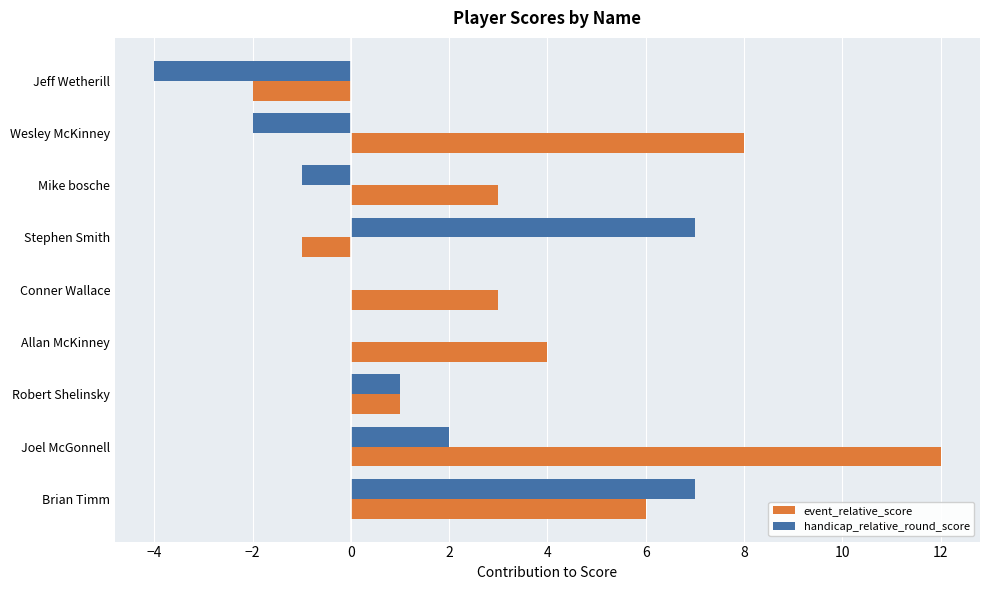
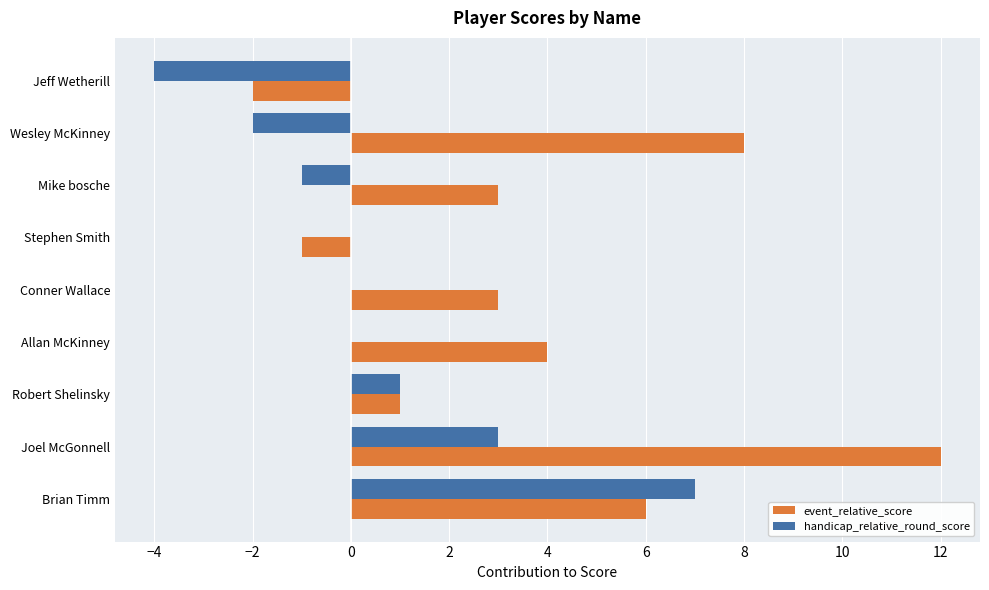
  {
    "event_relative_score": {
      "Jeff Wetherill": -2,
      "Wesley McKinney": 8,
      "Mike bosche": 3,
      "Stephen Smith": -1,
      "Conner Wallace": 3,
      "Allan McKinney": 4,
      "Robert Shelinsky": 1,
      "Joel McGonnell": 12,
      "Brian Timm": 6
    },
    "handicap_relative_round_score": {
      "Jeff Wetherill": -4,
      "Wesley McKinney": -2,
      "Mike bosche": -1,
-     "Stephen Smith": 7,
+     "Stephen Smith": 0,
      "Conner Wallace": 0,
      "Allan McKinney": 0,
      "Robert Shelinsky": 1,
-     "Joel McGonnell": 2,
+     "Joel McGonnell": 3,
      "Brian Timm": 7
    }
  }
